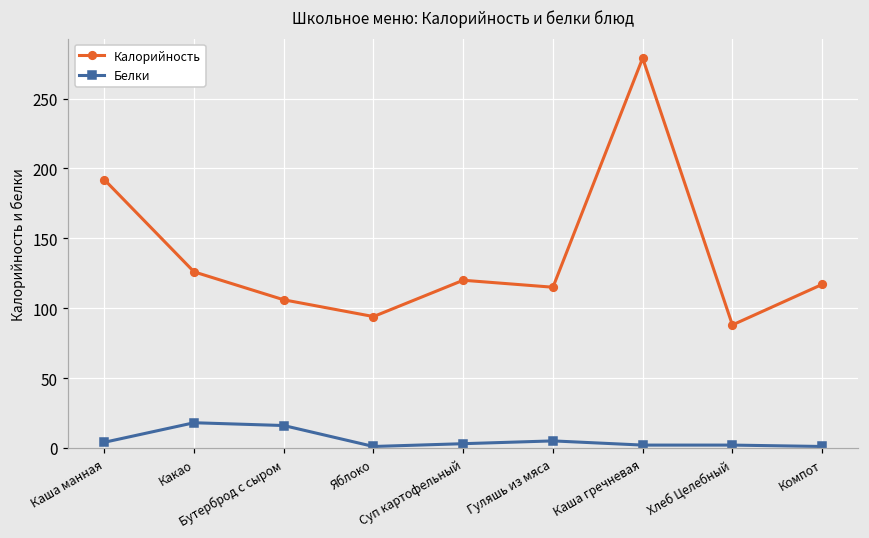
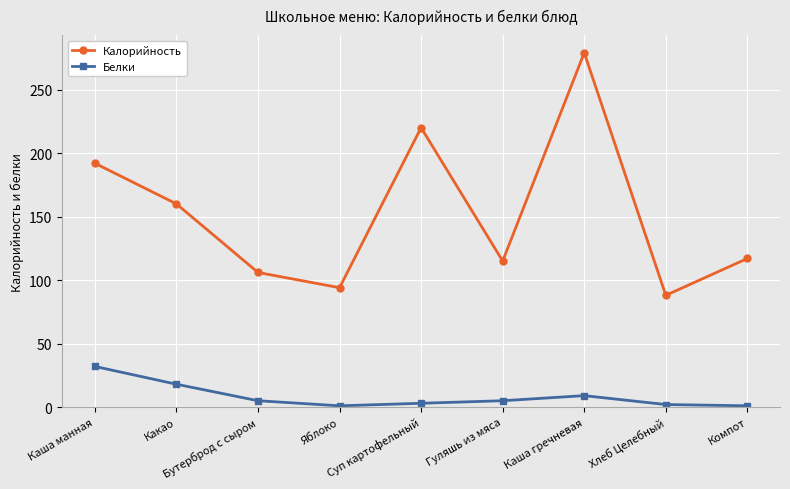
  {
    "Калорийность": {
      "Каша манная": 192,
-     "Какао": 126,
+     "Какао": 160,
      "Бутерброд с сыром": 106,
      "Яблоко": 94,
-     "Суп картофельный": 120,
+     "Суп картофельный": 220,
      "Гуляшь из мяса": 115,
      "Каша гречневая": 279,
      "Хлеб Целебный": 88,
      "Компот": 117
    },
    "Белки": {
-     "Каша манная": 4,
+     "Каша манная": 32,
      "Какао": 18,
-     "Бутерброд с сыром": 16,
+     "Бутерброд с сыром": 5,
      "Яблоко": 1,
      "Суп картофельный": 3,
      "Гуляшь из мяса": 5,
-     "Каша гречневая": 2,
+     "Каша гречневая": 9,
      "Хлеб Целебный": 2,
      "Компот": 1
    }
  }
